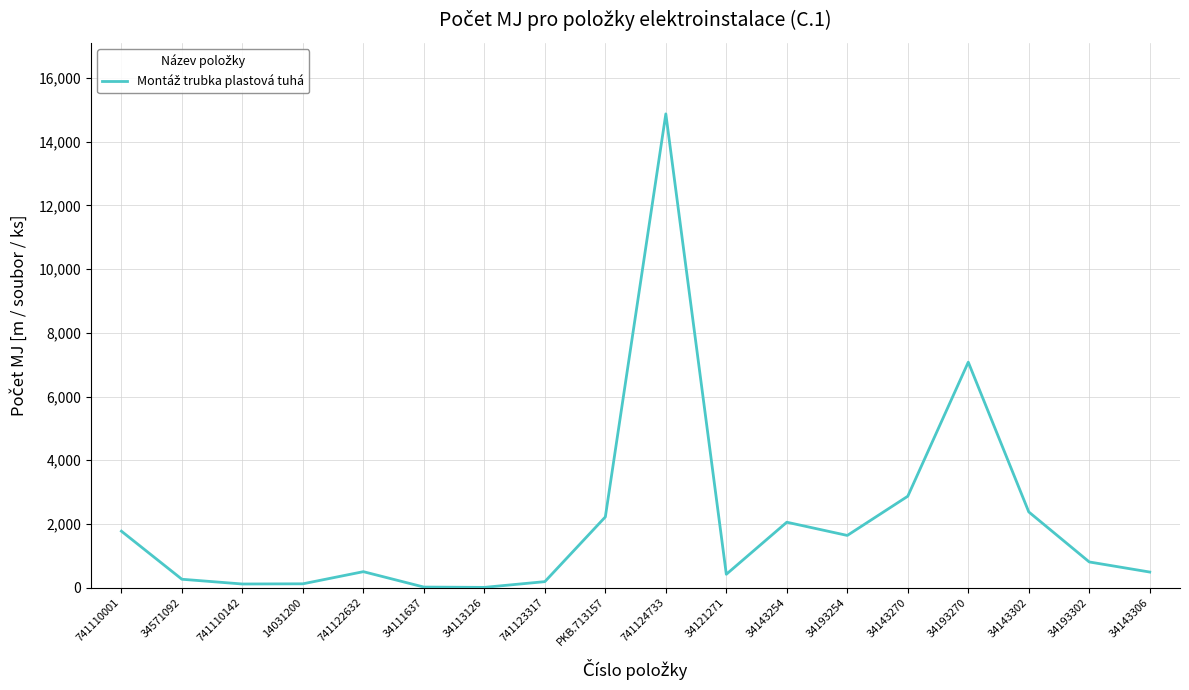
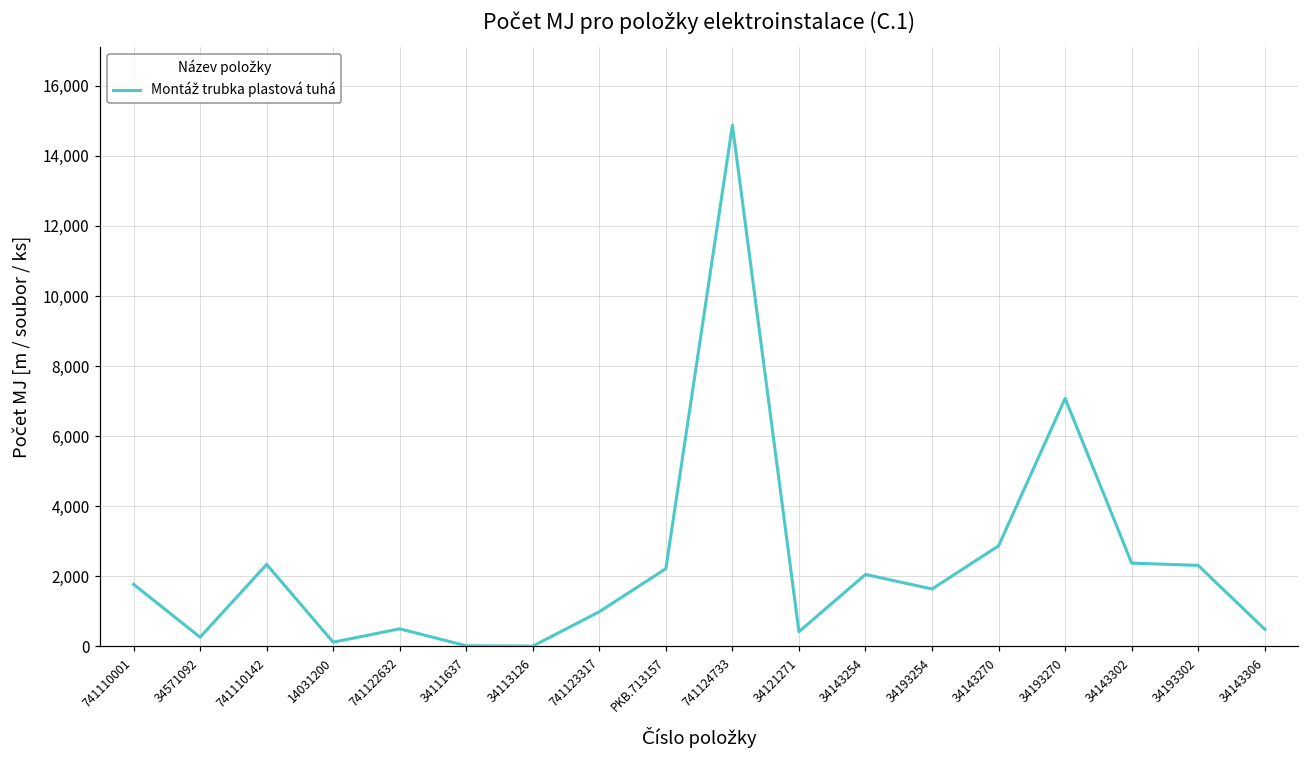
  {
    "741110001": "1,800",
    "34571092": "300",
-   "741110142": "100",
+   "741110142": "2,300",
    "14031200": "100",
    "741122632": "500",
    "34111637": "0",
    "34113126": "0",
-   "741123317": "200",
+   "741123317": "1,000",
    "PKB.713157": "2,200",
    "741124733": "14,900",
    "34121271": "400",
    "34143254": "2,100",
    "34193254": "1,600",
    "34143270": "2,900",
    "34193270": "7,100",
    "34143302": "2,400",
-   "34193302": "800",
+   "34193302": "2,300",
    "34143306": "500"
  }
